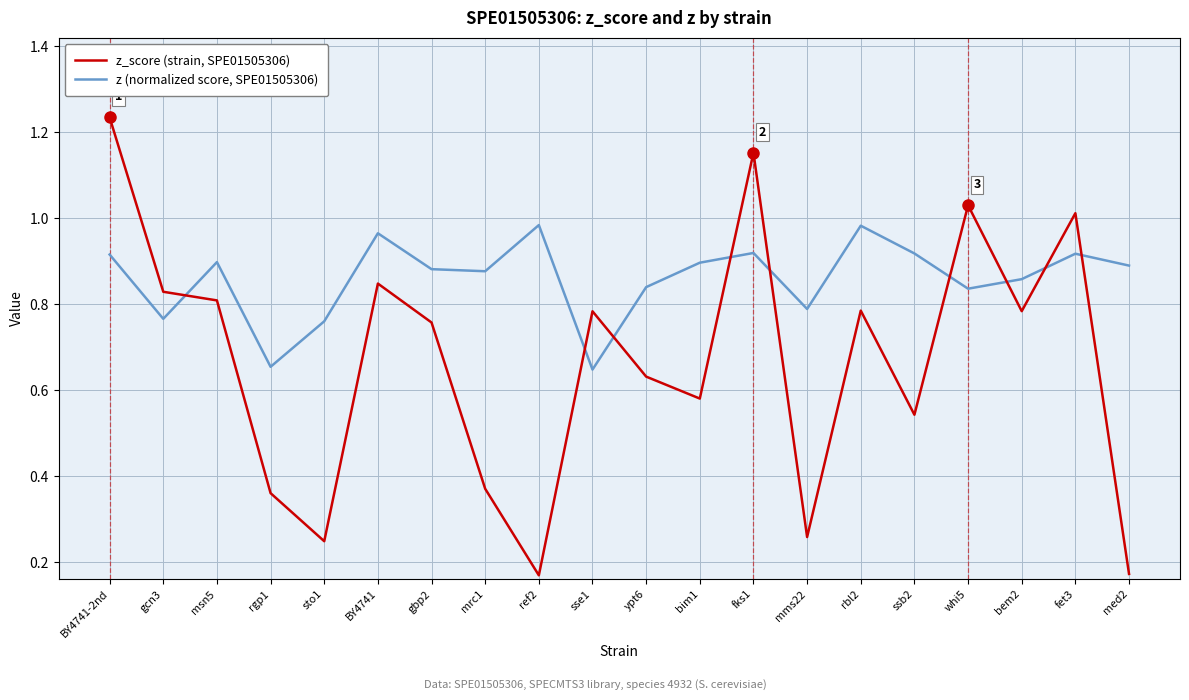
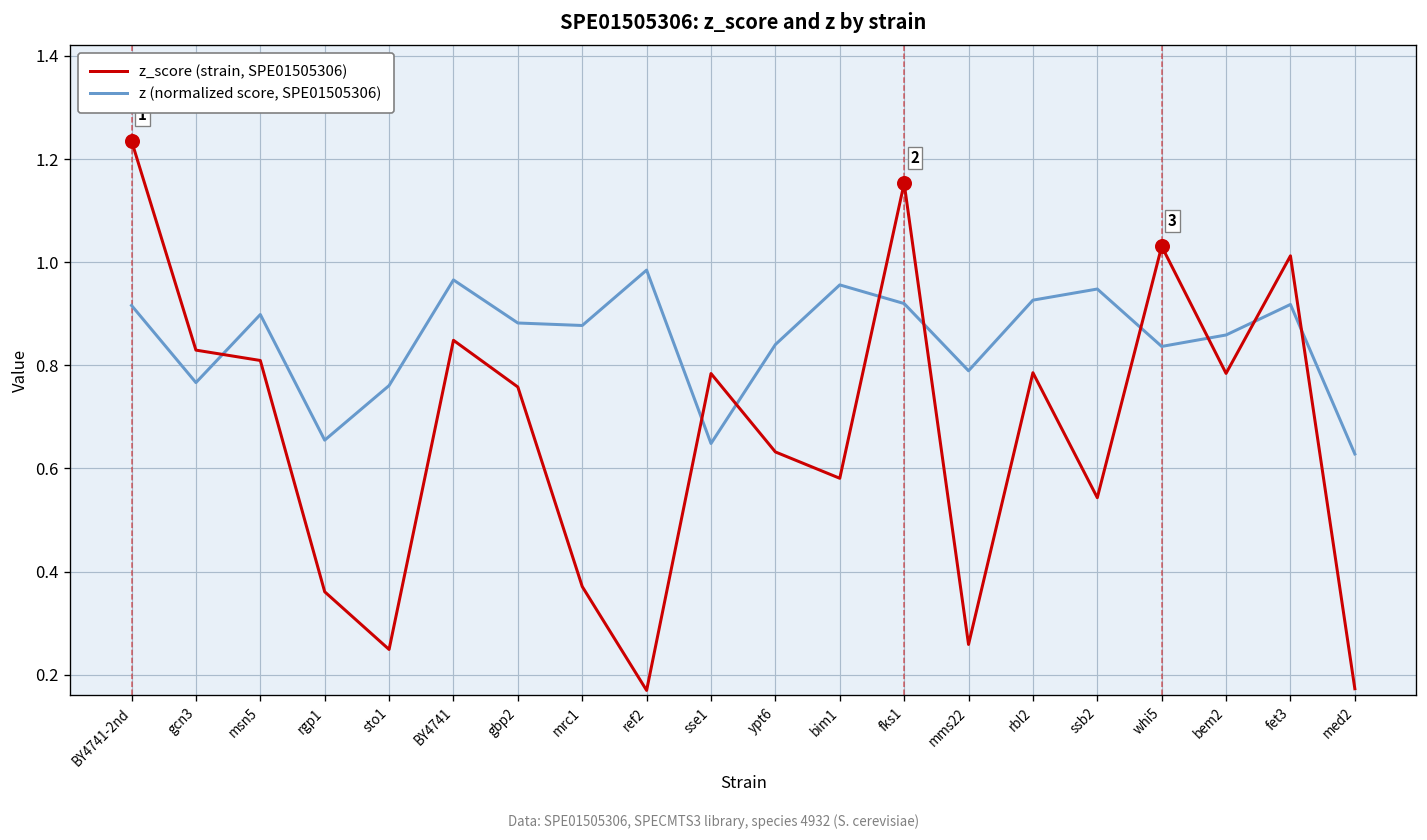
  {
    "z (normalized score, SPE01505306)": {
      "BY4741-2nd": 0.92,
      "gcn3": 0.77,
      "msn5": 0.90,
      "rgp1": 0.65,
      "sto1": 0.76,
      "BY4741": 0.97,
      "gbp2": 0.88,
      "mrc1": 0.88,
      "ref2": 0.98,
      "sse1": 0.65,
      "ypt6": 0.84,
-     "bim1": 0.90,
+     "bim1": 0.96,
      "fks1": 0.92,
      "mms22": 0.79,
-     "rbl2": 0.98,
-     "ssb2": 0.92,
+     "rbl2": 0.93,
+     "ssb2": 0.95,
      "whi5": 0.84,
      "bem2": 0.86,
      "fet3": 0.92,
-     "med2": 0.89
+     "med2": 0.63
    }
  }
